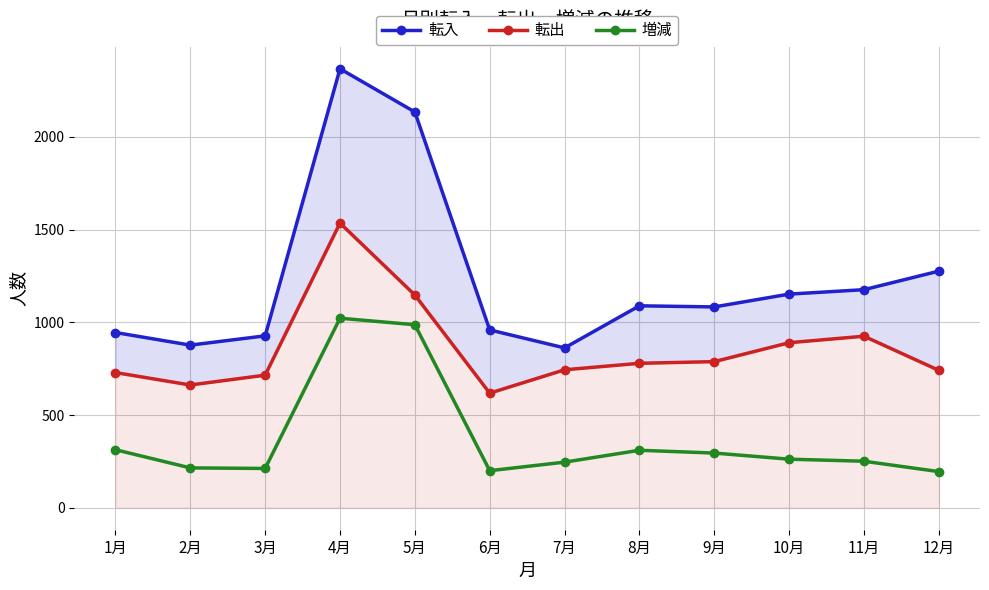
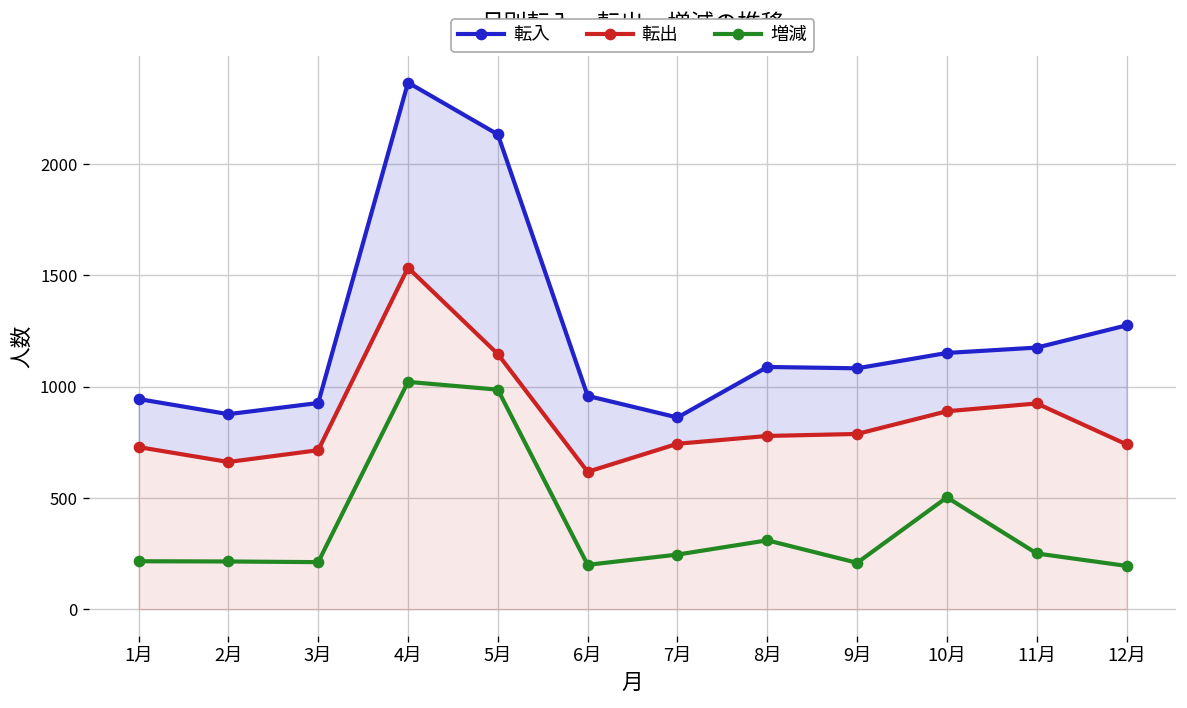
  {
    "転入": {
      "1月": 950,
      "2月": 880,
      "3月": 930,
      "4月": 2370,
      "5月": 2130,
      "6月": 960,
      "7月": 860,
      "8月": 1090,
      "9月": 1080,
      "10月": 1150,
      "11月": 1180,
      "12月": 1280
    },
    "転出": {
      "1月": 730,
      "2月": 660,
      "3月": 720,
      "4月": 1540,
      "5月": 1150,
      "6月": 620,
      "7月": 740,
      "8月": 780,
      "9月": 790,
      "10月": 890,
      "11月": 930,
      "12月": 740
    },
    "増減": {
-     "1月": 310,
+     "1月": 220,
      "2月": 220,
      "3月": 210,
      "4月": 1020,
      "5月": 990,
      "6月": 200,
      "7月": 250,
      "8月": 310,
-     "9月": 300,
-     "10月": 260,
+     "9月": 210,
+     "10月": 500,
      "11月": 250,
      "12月": 200
    }
  }
